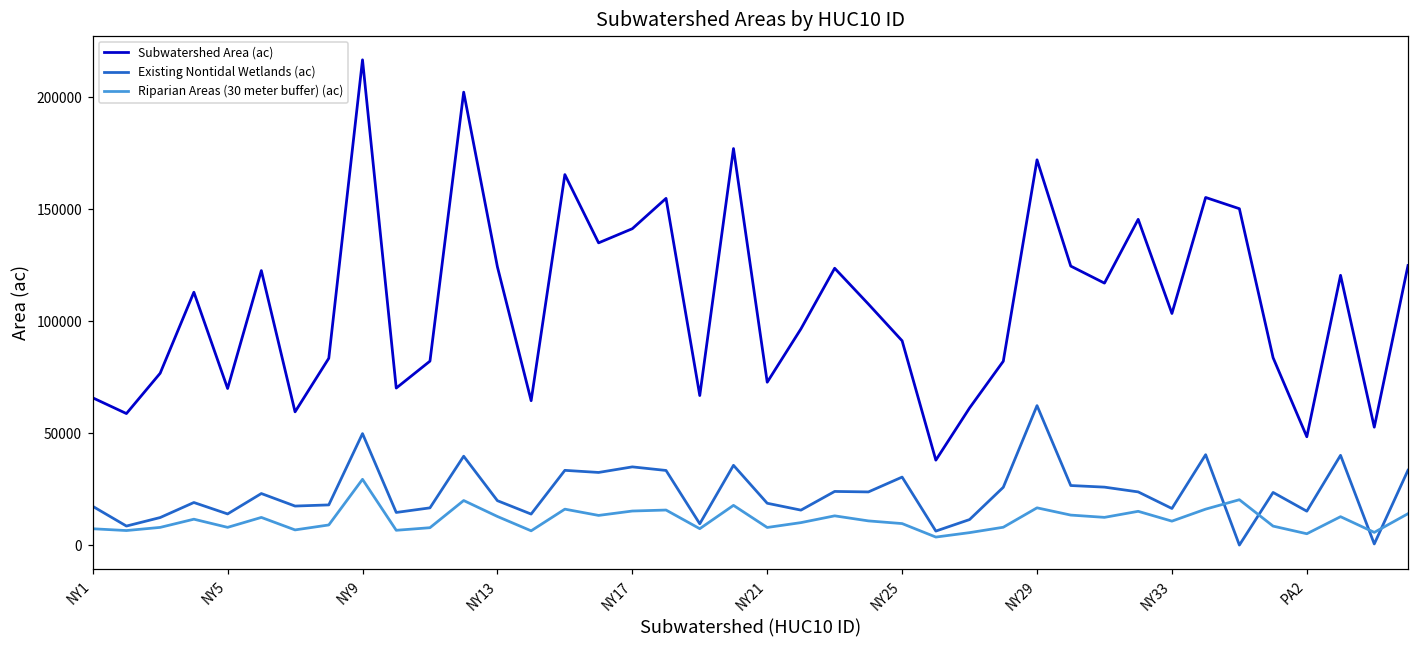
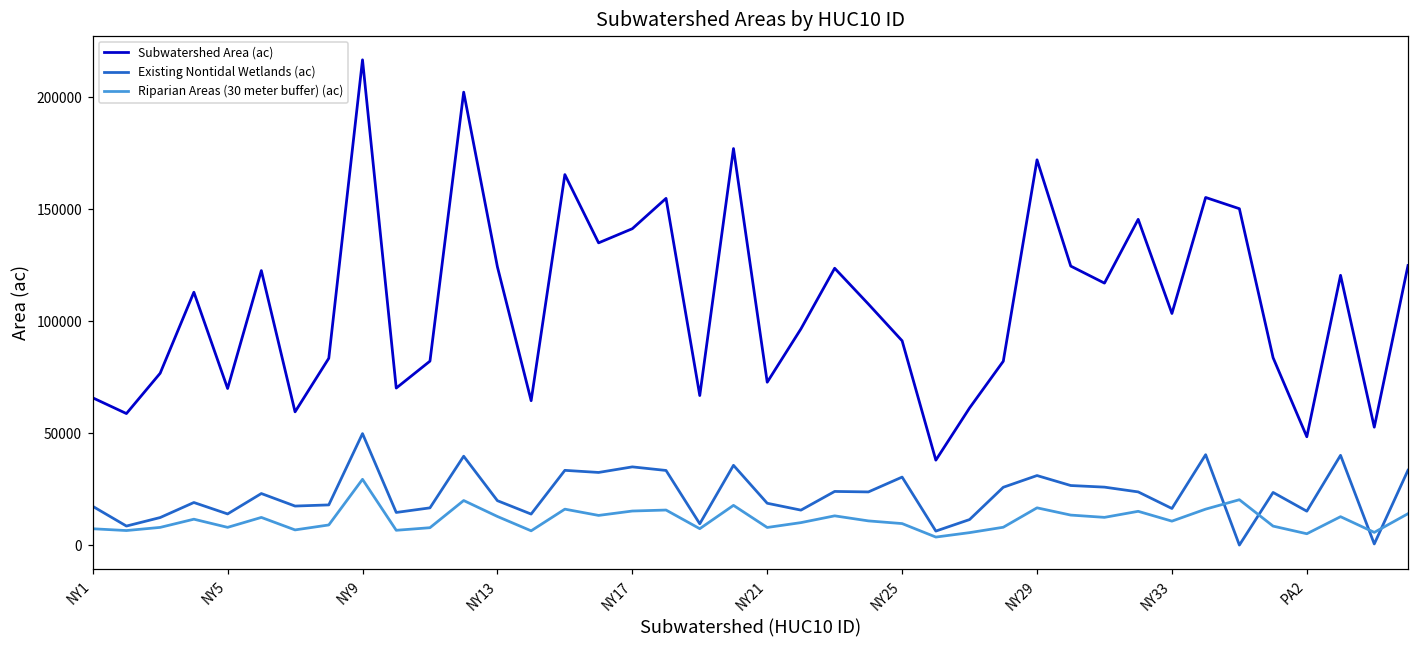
  {
    "Subwatershed Area (ac)": {
      "NY1": 66000,
      "NY5": 70000,
      "NY9": 217000,
      "NY13": 124000,
      "NY17": 141000,
      "NY21": 73000,
      "NY25": 91000,
      "NY29": 172000,
      "NY33": 103000,
      "PA2": 48000
    },
    "Existing Nontidal Wetlands (ac)": {
      "NY1": 17000,
      "NY5": 14000,
      "NY9": 50000,
      "NY13": 20000,
      "NY17": 35000,
      "NY21": 19000,
      "NY25": 30000,
-     "NY29": 62000,
+     "NY29": 31000,
      "NY33": 16000,
      "PA2": 15000
    },
    "Riparian Areas (30 meter buffer) (ac)": {
      "NY1": 7000,
      "NY5": 8000,
      "NY9": 29000,
      "NY13": 13000,
      "NY17": 15000,
      "NY21": 8000,
      "NY25": 10000,
      "NY29": 17000,
      "NY33": 11000,
      "PA2": 5000
    }
  }
